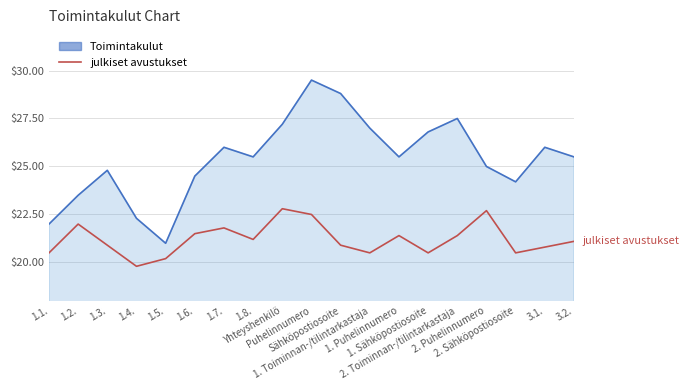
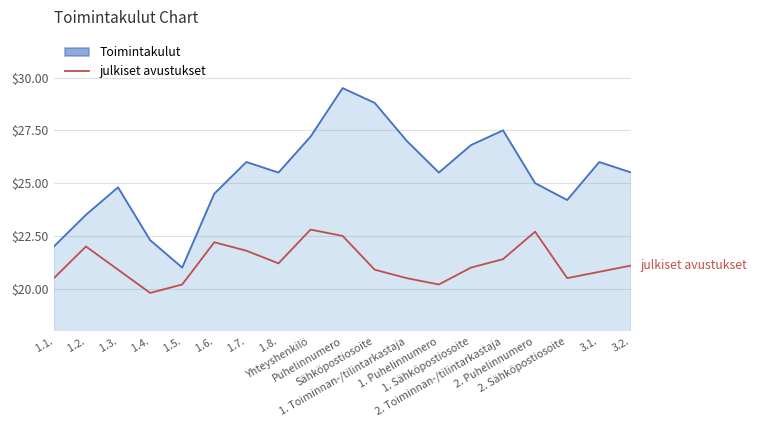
  {
    "julkiset avustukset": {
      "1.1.": "$20.5",
      "1.2.": "$22.0",
      "1.3.": "$20.9",
      "1.4.": "$19.8",
      "1.5.": "$20.2",
-     "1.6.": "$21.5",
+     "1.6.": "$22.2",
      "1.7.": "$21.8",
      "1.8.": "$21.2",
      "Yhteyshenkilö": "$22.8",
      "Puhelinnumero": "$22.5",
      "Sähköpostiosoite": "$20.9",
      "1. Toiminnan-/tilintarkastaja": "$20.5",
-     "1. Puhelinnumero": "$21.4",
-     "1. Sähköpostiosoite": "$20.5",
+     "1. Puhelinnumero": "$20.2",
+     "1. Sähköpostiosoite": "$21.0",
      "2. Toiminnan-/tilintarkastaja": "$21.4",
      "2. Puhelinnumero": "$22.7",
      "2. Sähköpostiosoite": "$20.5",
      "3.1.": "$20.8",
      "3.2.": "$21.1"
    }
  }
